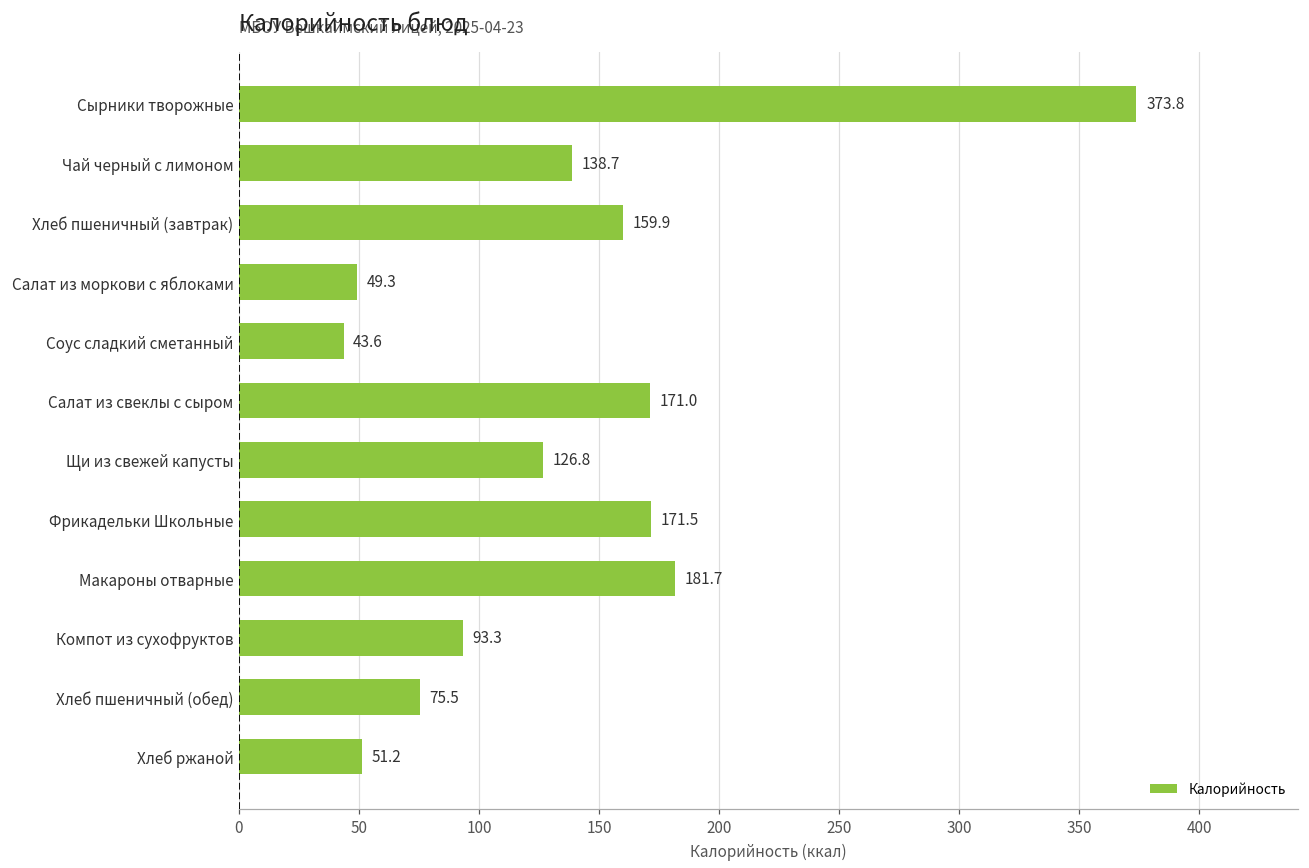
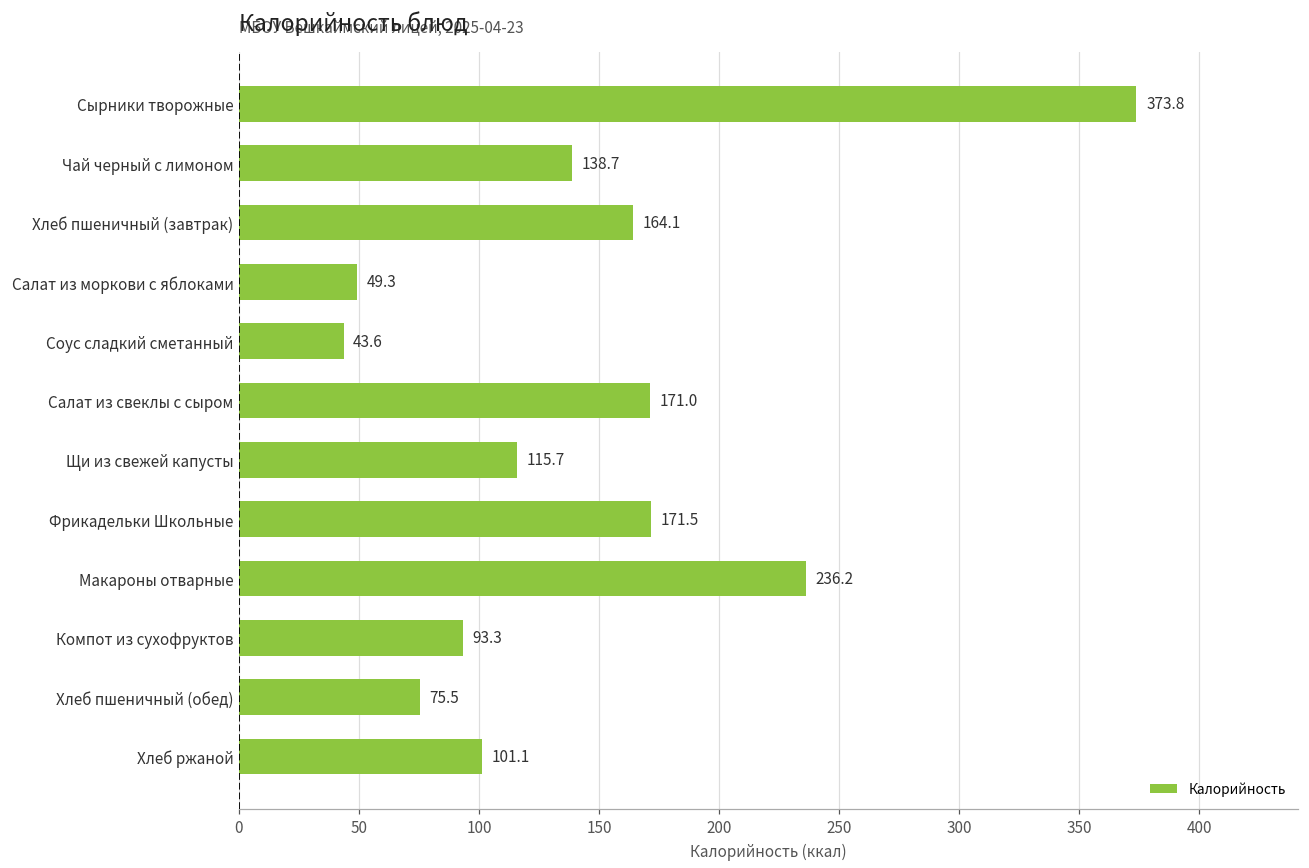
  {
    "Сырники творожные": 373.8,
    "Чай черный с лимоном": 138.7,
-   "Хлеб пшеничный (завтрак)": 159.9,
+   "Хлеб пшеничный (завтрак)": 164.1,
    "Салат из моркови с яблоками": 49.3,
    "Соус сладкий сметанный": 43.6,
    "Салат из свеклы с сыром": 171.0,
-   "Щи из свежей капусты": 126.8,
+   "Щи из свежей капусты": 115.7,
    "Фрикадельки Школьные": 171.5,
-   "Макароны отварные": 181.7,
+   "Макароны отварные": 236.2,
    "Компот из сухофруктов": 93.3,
    "Хлеб пшеничный (обед)": 75.5,
-   "Хлеб ржаной": 51.2
+   "Хлеб ржаной": 101.1
  }
